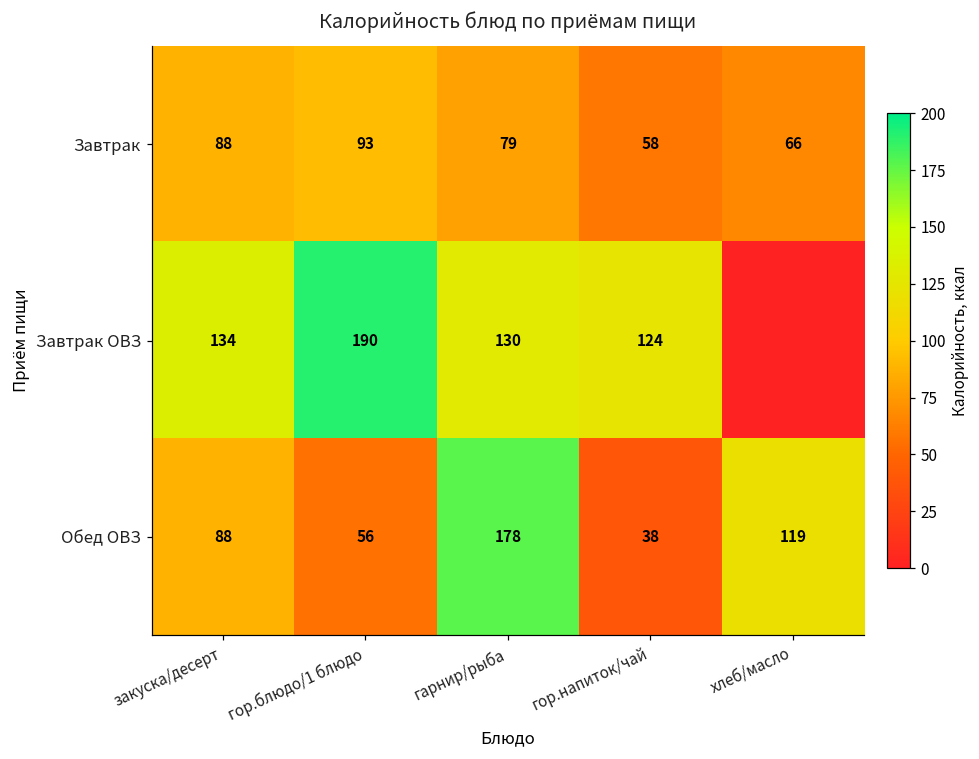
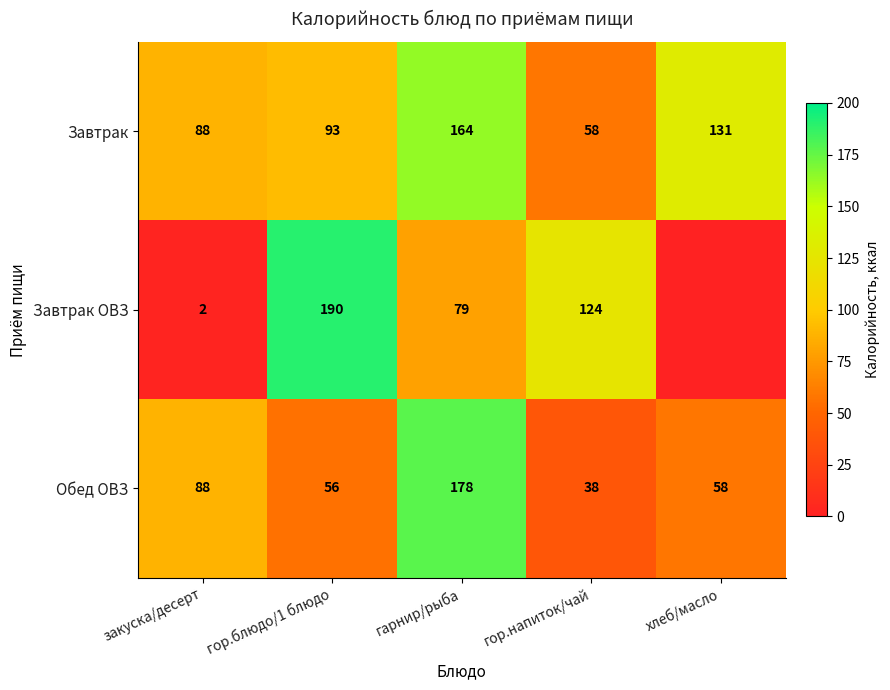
  {
    "Завтрак": {
      "закуска/десерт": 88,
      "гор.блюдо/1 блюдо": 93,
-     "гарнир/рыба": 79,
+     "гарнир/рыба": 164,
      "гор.напиток/чай": 58,
-     "хлеб/масло": 66
+     "хлеб/масло": 131
    },
    "Завтрак ОВЗ": {
-     "закуска/десерт": 134,
+     "закуска/десерт": 2,
      "гор.блюдо/1 блюдо": 190,
-     "гарнир/рыба": 130,
+     "гарнир/рыба": 79,
      "гор.напиток/чай": 124
    },
    "Обед ОВЗ": {
      "закуска/десерт": 88,
      "гор.блюдо/1 блюдо": 56,
      "гарнир/рыба": 178,
      "гор.напиток/чай": 38,
-     "хлеб/масло": 119
+     "хлеб/масло": 58
    }
  }
